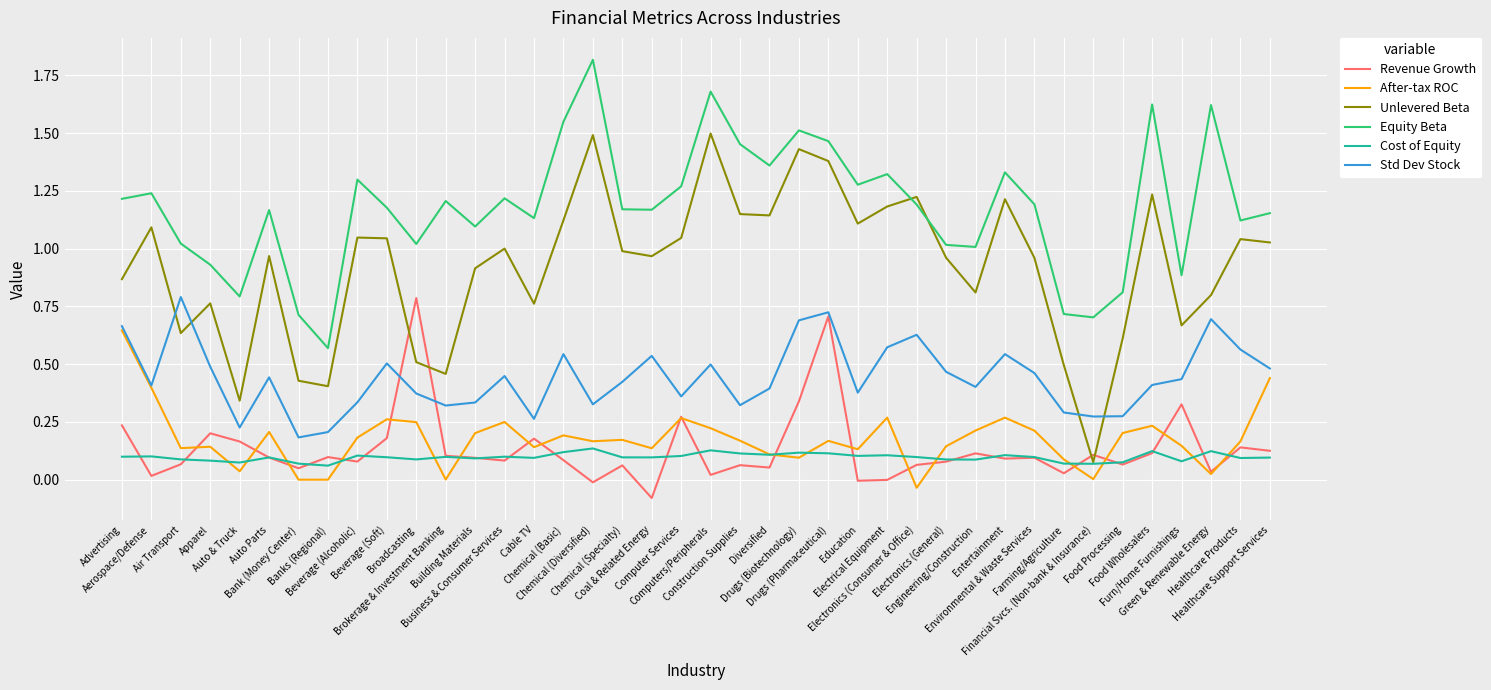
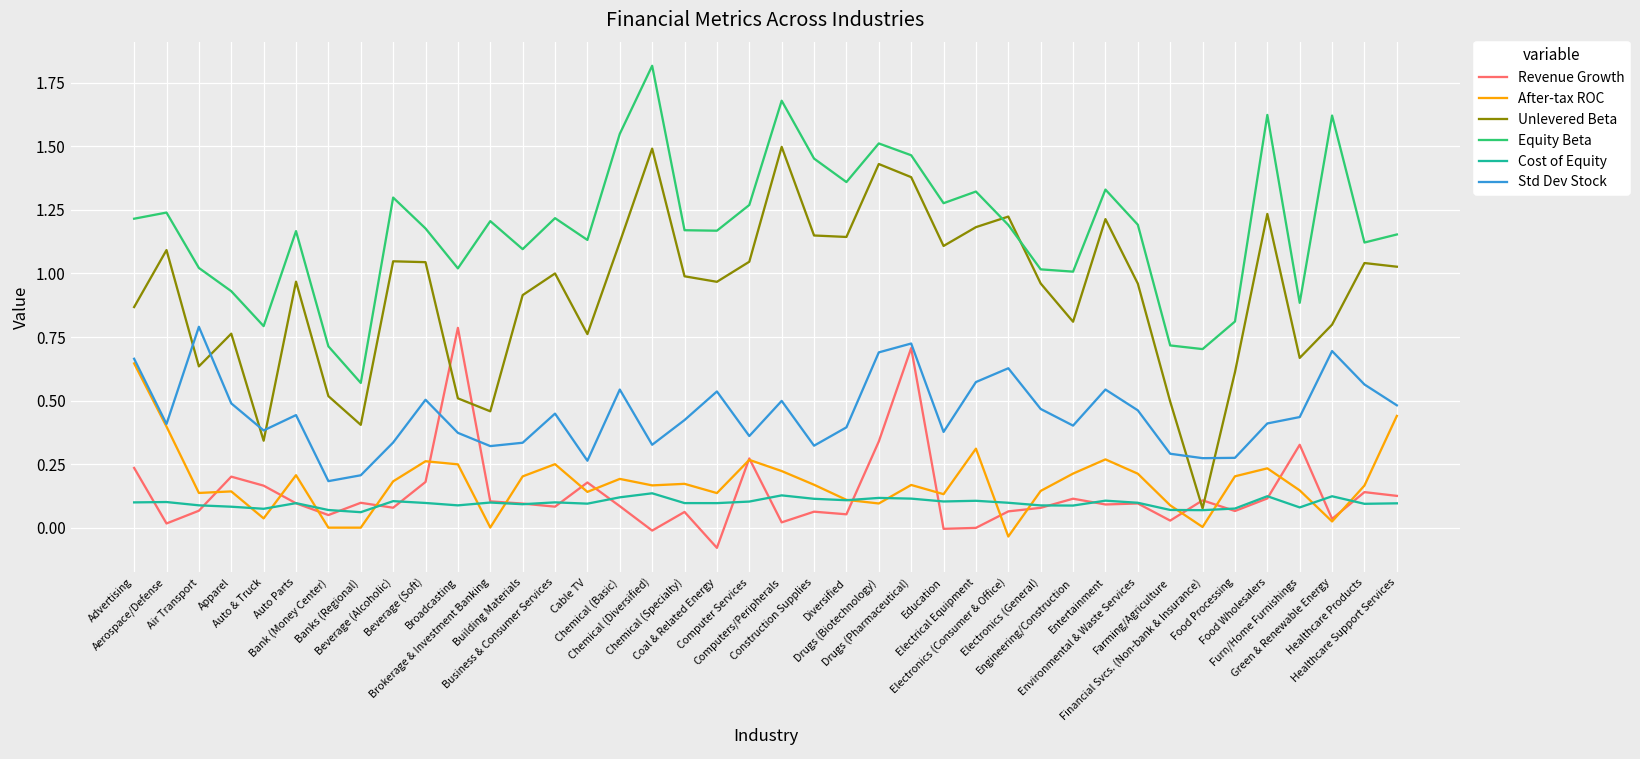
  {
    "Revenue Growth": {
      "Advertising": 0.23,
      "Aerospace/Defense": 0.02,
      "Air Transport": 0.07,
      "Apparel": 0.20,
      "Auto & Truck": 0.17,
      "Bank (Money Center)": 0.05,
      "Banks (Regional)": 0.10,
      "Beverage (Alcoholic)": 0.08,
      "Beverage (Soft)": 0.18,
      "Broadcasting": 0.79,
      "Business & Consumer Services": 0.08,
      "Cable TV": 0.18,
      "Chemical (Basic)": 0.08,
      "Chemical (Diversified)": -0.01,
      "Chemical (Specialty)": 0.06,
      "Coal & Related Energy": -0.08,
      "Computers/Peripherals": 0.02,
      "Construction Supplies": 0.06,
      "Diversified": 0.05,
      "Drugs (Biotechnology)": 0.34,
      "Drugs (Pharmaceutical)": 0.71,
      "Education": 0.00,
      "Electrical Equipment": 0.00,
      "Electronics (Consumer & Office)": 0.06,
      "Engineering/Construction": 0.11,
      "Entertainment": 0.09,
      "Farming/Agriculture": 0.03,
      "Financial Svcs. (Non-bank & Insurance)": 0.11,
      "Furn/Home Furnishings": 0.33,
      "Healthcare Products": 0.14,
      "Healthcare Support Services": 0.12
    },
    "After-tax ROC": {
      "Advertising": 0.65,
      "Air Transport": 0.14,
      "Apparel": 0.14,
      "Auto & Truck": 0.04,
      "Auto Parts": 0.21,
      "Bank (Money Center)": 0.00,
      "Banks (Regional)": 0.00,
      "Beverage (Alcoholic)": 0.18,
      "Beverage (Soft)": 0.26,
      "Broadcasting": 0.25,
      "Brokerage & Investment Banking": 0.00,
      "Building Materials": 0.20,
      "Business & Consumer Services": 0.25,
      "Cable TV": 0.14,
      "Chemical (Basic)": 0.19,
      "Chemical (Diversified)": 0.17,
      "Chemical (Specialty)": 0.17,
      "Coal & Related Energy": 0.14,
      "Computers/Peripherals": 0.22,
      "Construction Supplies": 0.17,
      "Drugs (Biotechnology)": 0.10,
      "Drugs (Pharmaceutical)": 0.17,
      "Education": 0.13,
-     "Electrical Equipment": 0.27,
+     "Electrical Equipment": 0.31,
      "Electronics (Consumer & Office)": -0.04,
      "Electronics (General)": 0.14,
      "Engineering/Construction": 0.21,
      "Entertainment": 0.27,
      "Environmental & Waste Services": 0.21,
      "Farming/Agriculture": 0.09,
      "Financial Svcs. (Non-bank & Insurance)": 0.00,
      "Food Processing": 0.20,
      "Food Wholesalers": 0.23,
      "Furn/Home Furnishings": 0.15,
      "Healthcare Products": 0.17,
      "Healthcare Support Services": 0.44
    },
    "Unlevered Beta": {
      "Advertising": 0.87,
      "Aerospace/Defense": 1.09,
      "Air Transport": 0.63,
      "Apparel": 0.76,
      "Auto & Truck": 0.34,
      "Auto Parts": 0.97,
-     "Bank (Money Center)": 0.43,
+     "Bank (Money Center)": 0.52,
      "Banks (Regional)": 0.40,
      "Beverage (Alcoholic)": 1.05,
      "Beverage (Soft)": 1.04,
      "Broadcasting": 0.51,
      "Brokerage & Investment Banking": 0.46,
      "Building Materials": 0.91,
      "Business & Consumer Services": 1.00,
      "Cable TV": 0.76,
      "Chemical (Basic)": 1.12,
      "Chemical (Diversified)": 1.49,
      "Chemical (Specialty)": 0.99,
      "Coal & Related Energy": 0.97,
      "Computer Services": 1.05,
      "Computers/Peripherals": 1.50,
      "Construction Supplies": 1.15,
      "Diversified": 1.14,
      "Drugs (Biotechnology)": 1.43,
      "Drugs (Pharmaceutical)": 1.38,
      "Education": 1.11,
      "Electrical Equipment": 1.18,
      "Electronics (Consumer & Office)": 1.22,
      "Electronics (General)": 0.96,
      "Engineering/Construction": 0.81,
      "Entertainment": 1.21,
      "Environmental & Waste Services": 0.96,
      "Farming/Agriculture": 0.50,
      "Food Processing": 0.61,
      "Food Wholesalers": 1.23,
      "Furn/Home Furnishings": 0.67,
      "Green & Renewable Energy": 0.80,
      "Healthcare Products": 1.04,
      "Healthcare Support Services": 1.03
    },
    "Std Dev Stock": {
      "Advertising": 0.66,
      "Air Transport": 0.79,
      "Apparel": 0.49,
-     "Auto & Truck": 0.23,
+     "Auto & Truck": 0.38,
      "Auto Parts": 0.44,
      "Bank (Money Center)": 0.18,
      "Banks (Regional)": 0.21,
      "Beverage (Alcoholic)": 0.33,
      "Beverage (Soft)": 0.50,
      "Broadcasting": 0.37,
      "Brokerage & Investment Banking": 0.32,
      "Building Materials": 0.33,
      "Business & Consumer Services": 0.45,
      "Cable TV": 0.26,
      "Chemical (Basic)": 0.54,
      "Chemical (Diversified)": 0.33,
      "Chemical (Specialty)": 0.42,
      "Coal & Related Energy": 0.54,
      "Computer Services": 0.36,
      "Computers/Peripherals": 0.50,
      "Construction Supplies": 0.32,
      "Diversified": 0.39,
      "Drugs (Biotechnology)": 0.69,
      "Drugs (Pharmaceutical)": 0.72,
      "Education": 0.38,
      "Electrical Equipment": 0.57,
      "Electronics (Consumer & Office)": 0.63,
      "Electronics (General)": 0.47,
      "Engineering/Construction": 0.40,
      "Entertainment": 0.54,
      "Environmental & Waste Services": 0.46,
      "Farming/Agriculture": 0.29,
      "Financial Svcs. (Non-bank & Insurance)": 0.27,
      "Food Processing": 0.27,
      "Food Wholesalers": 0.41,
      "Furn/Home Furnishings": 0.44,
      "Green & Renewable Energy": 0.69,
      "Healthcare Products": 0.56,
      "Healthcare Support Services": 0.48
    }
  }
